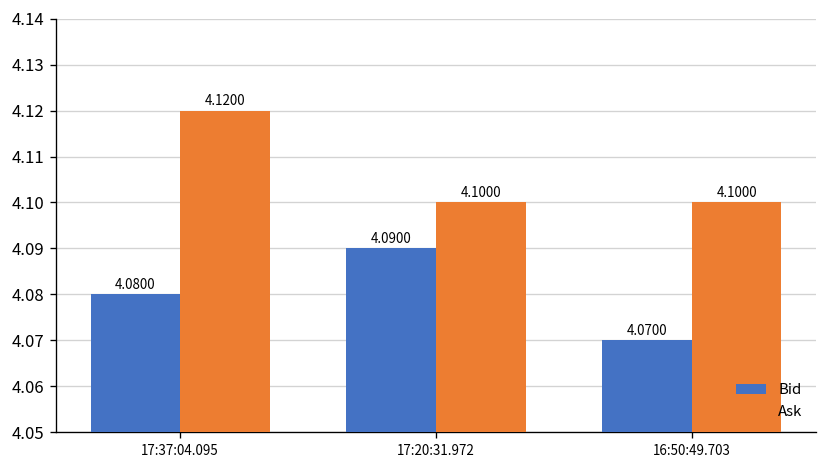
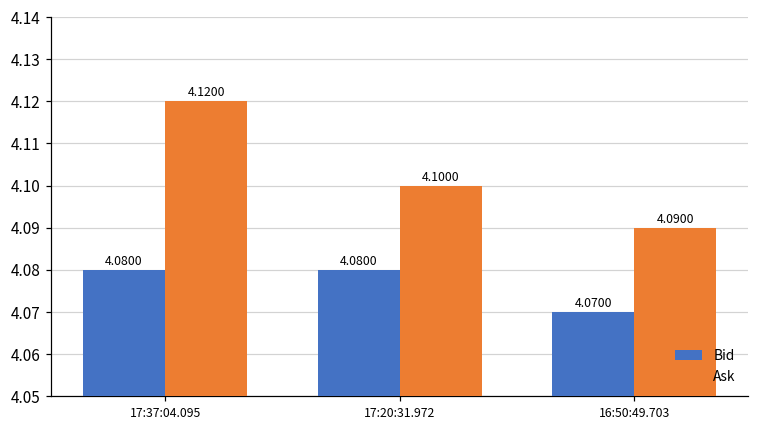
  {
    "Bid": {
      "17:37:04.095": 4.0800,
-     "17:20:31.972": 4.0900,
+     "17:20:31.972": 4.0800,
      "16:50:49.703": 4.0700
    },
    "Ask": {
      "17:37:04.095": 4.1200,
      "17:20:31.972": 4.1000,
-     "16:50:49.703": 4.1000
+     "16:50:49.703": 4.0900
    }
  }
